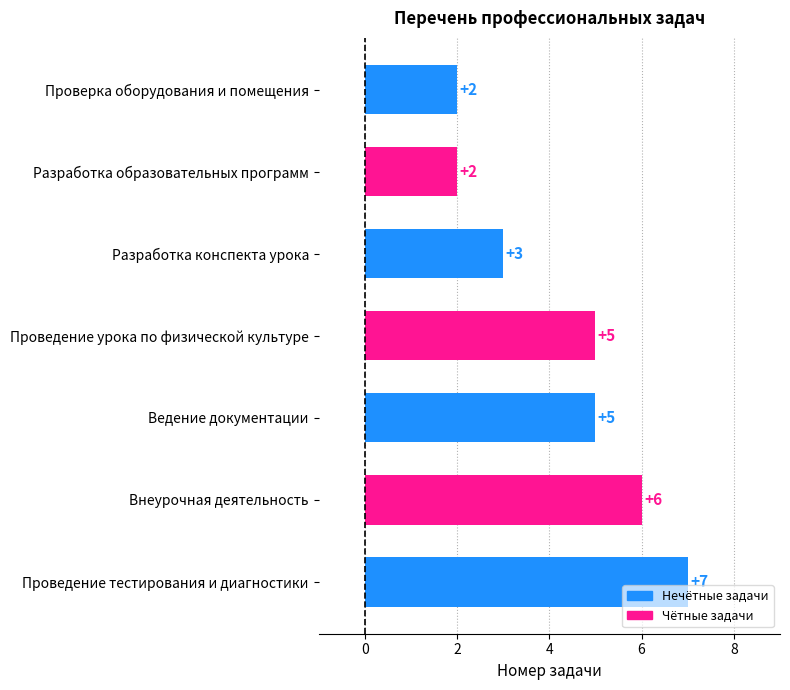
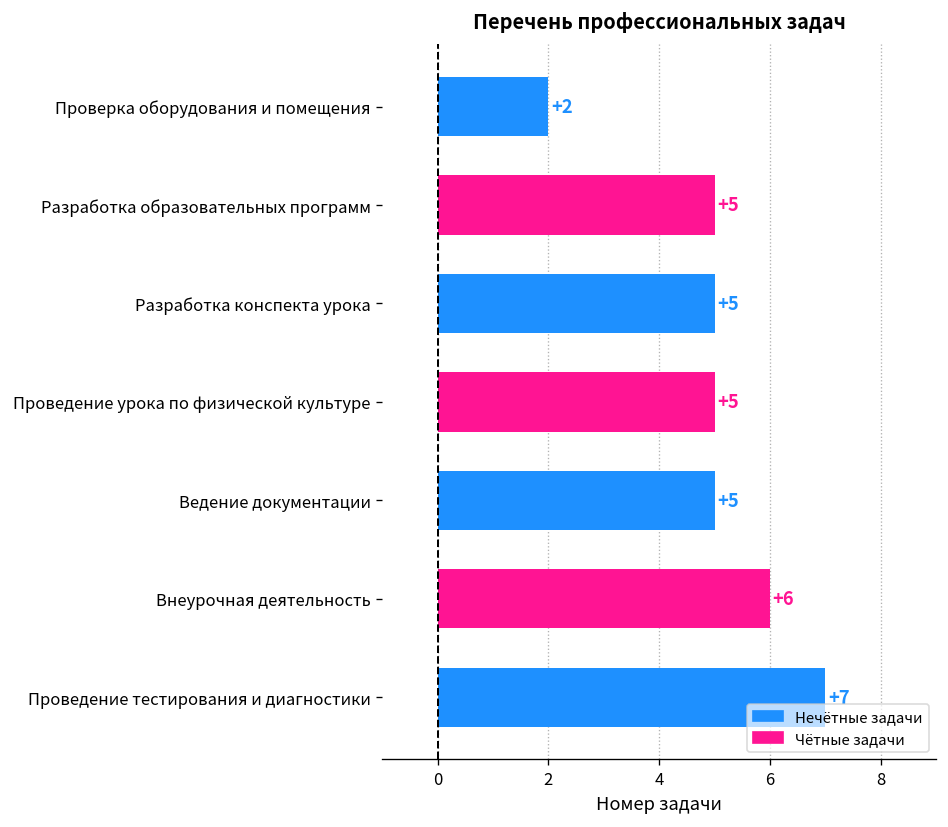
  {
    "Проверка оборудования и помещения": "+2",
-   "Разработка образовательных программ": "+2",
-   "Разработка конспекта урока": "+3",
+   "Разработка образовательных программ": "+5",
+   "Разработка конспекта урока": "+5",
    "Проведение урока по физической культуре": "+5",
    "Ведение документации": "+5",
    "Внеурочная деятельность": "+6"
  }
